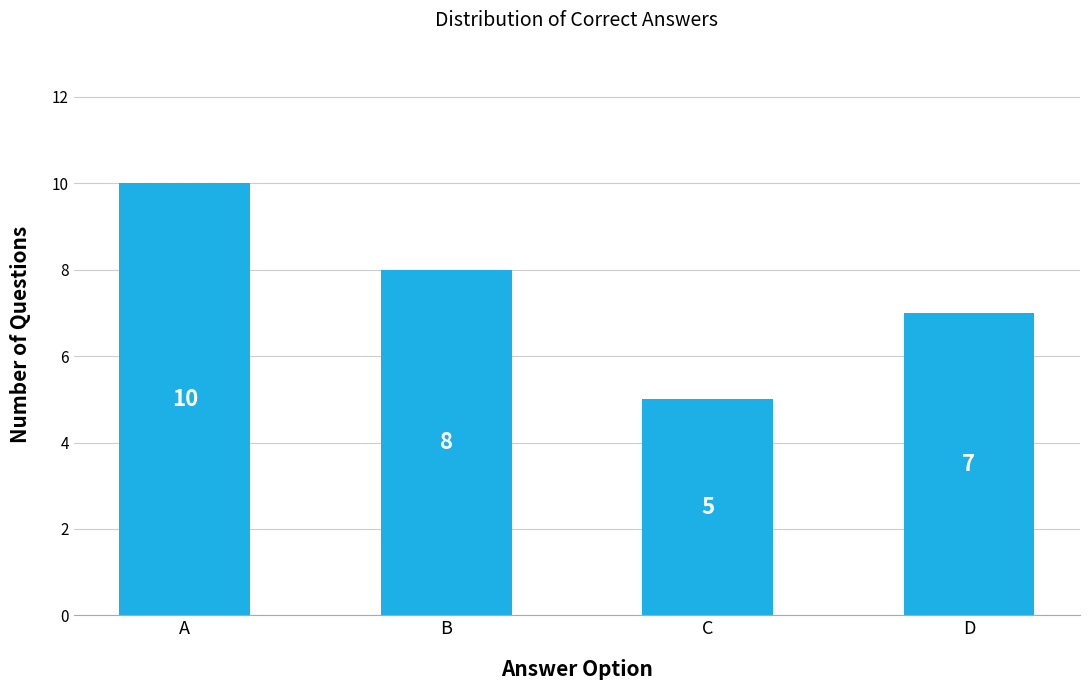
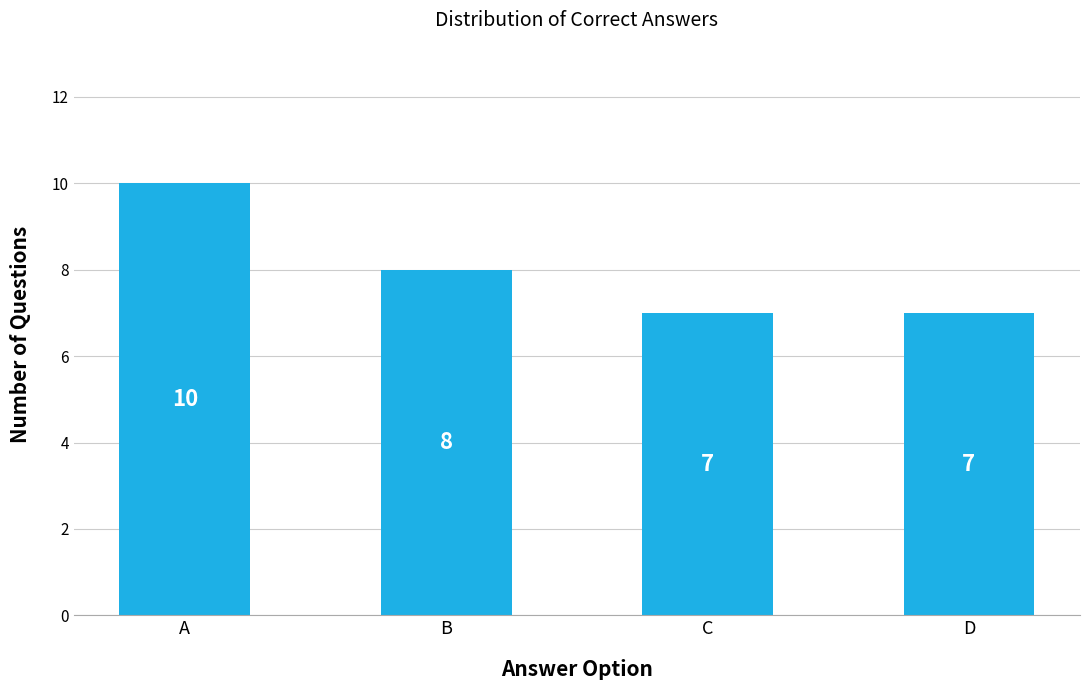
  {
    "A": 10,
    "B": 8,
-   "C": 5,
+   "C": 7,
    "D": 7
  }
